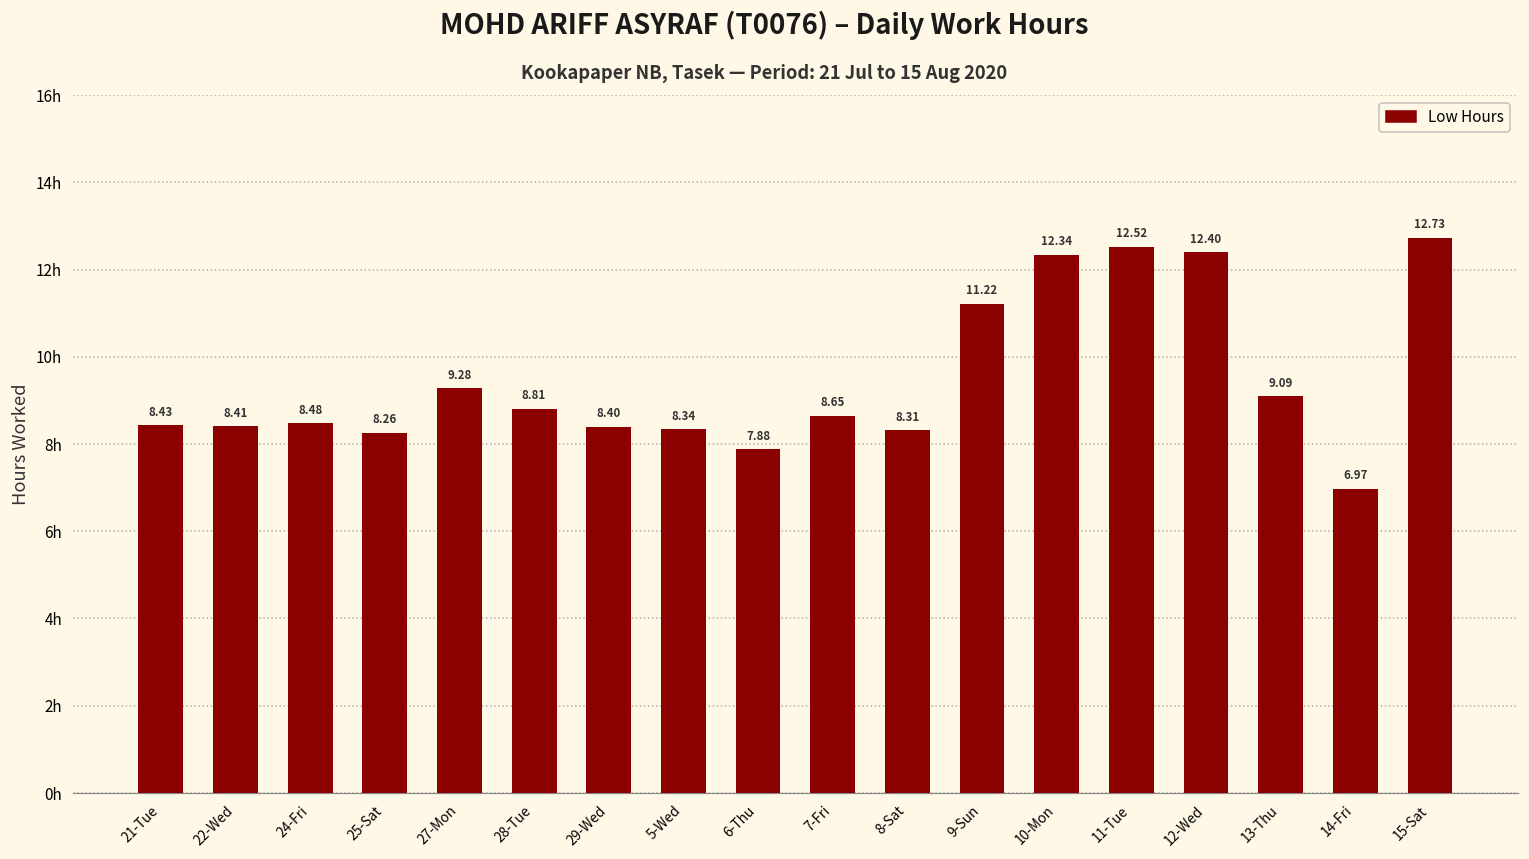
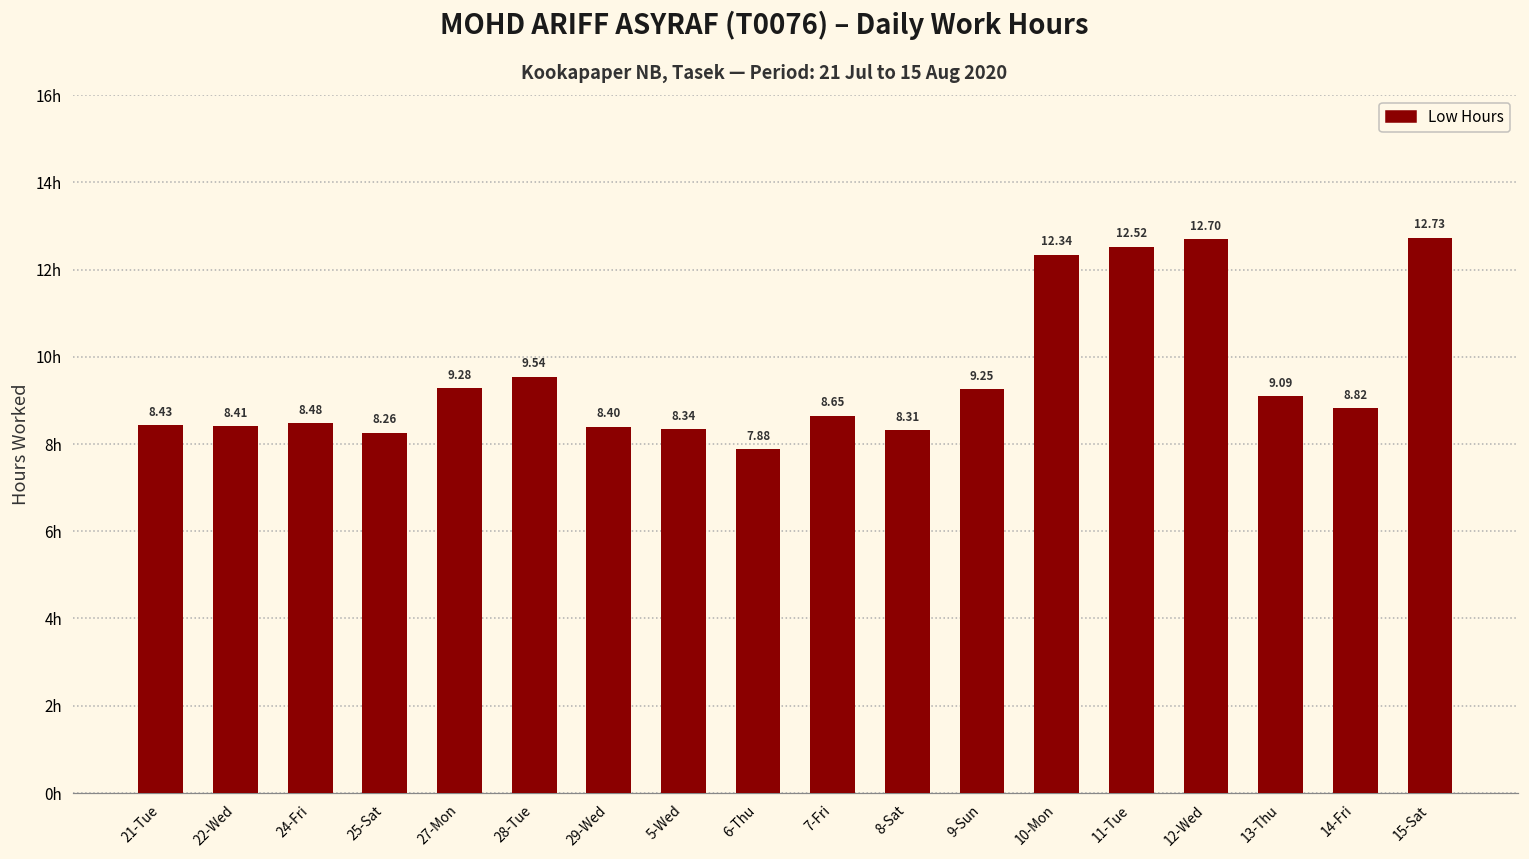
  {
    "21-Tue": 8.43,
    "22-Wed": 8.41,
    "24-Fri": 8.48,
    "25-Sat": 8.26,
    "27-Mon": 9.28,
-   "28-Tue": 8.81,
+   "28-Tue": 9.54,
    "29-Wed": 8.40,
    "5-Wed": 8.34,
    "6-Thu": 7.88,
    "7-Fri": 8.65,
    "8-Sat": 8.31,
-   "9-Sun": 11.22,
+   "9-Sun": 9.25,
    "10-Mon": 12.34,
    "11-Tue": 12.52,
-   "12-Wed": 12.40,
+   "12-Wed": 12.70,
    "13-Thu": 9.09,
-   "14-Fri": 6.97,
+   "14-Fri": 8.82,
    "15-Sat": 12.73
  }
